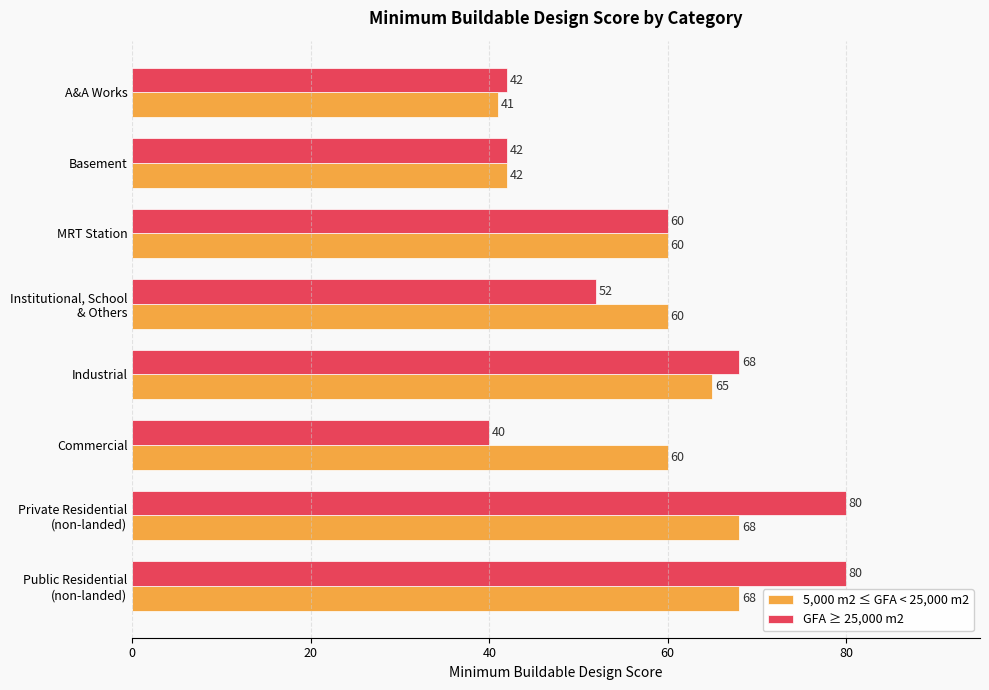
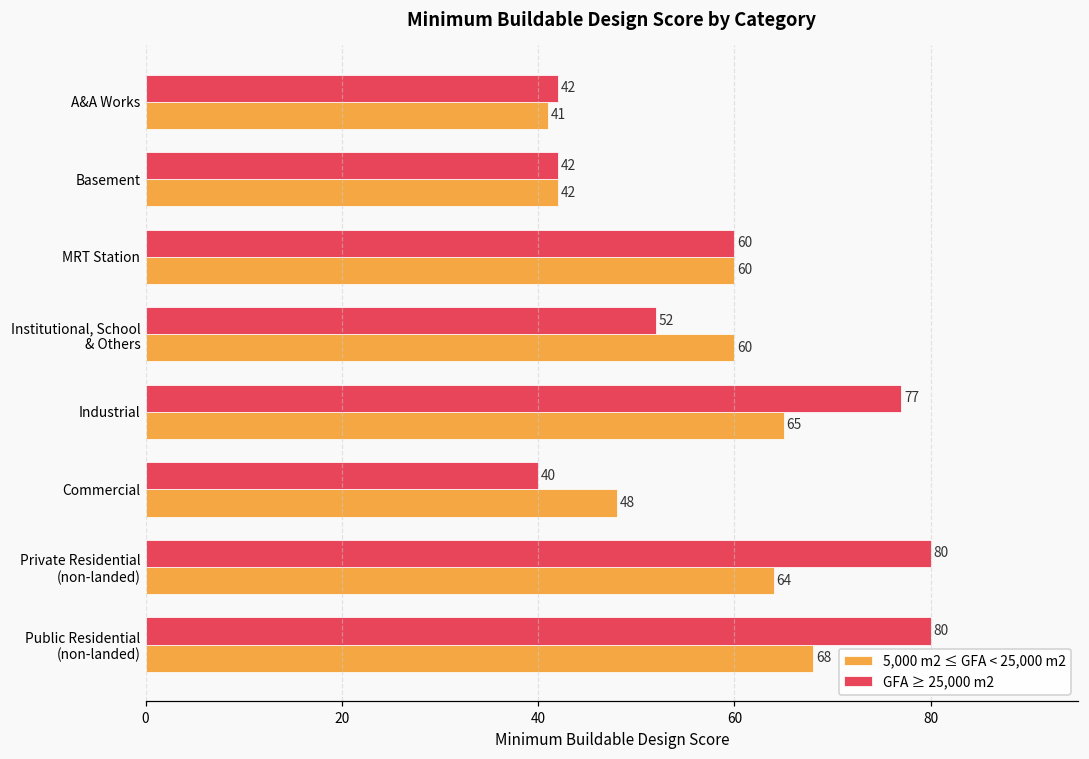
  {
    "5,000 m2 ≤ GFA < 25,000 m2": {
      "A&A Works": 41,
      "Basement": 42,
      "MRT Station": 60,
      "Institutional, School & Others": 60,
      "Industrial": 65,
-     "Commercial": 60,
-     "Private Residential (non-landed)": 68,
+     "Commercial": 48,
+     "Private Residential (non-landed)": 64,
      "Public Residential (non-landed)": 68
    },
    "GFA ≥ 25,000 m2": {
      "A&A Works": 42,
      "Basement": 42,
      "MRT Station": 60,
      "Institutional, School & Others": 52,
-     "Industrial": 68,
+     "Industrial": 77,
      "Commercial": 40,
      "Private Residential (non-landed)": 80,
      "Public Residential (non-landed)": 80
    }
  }
